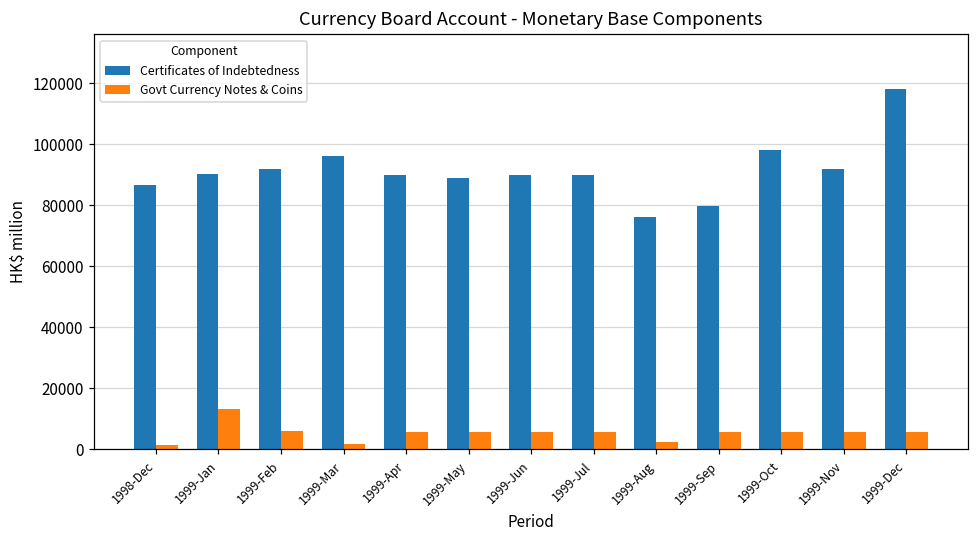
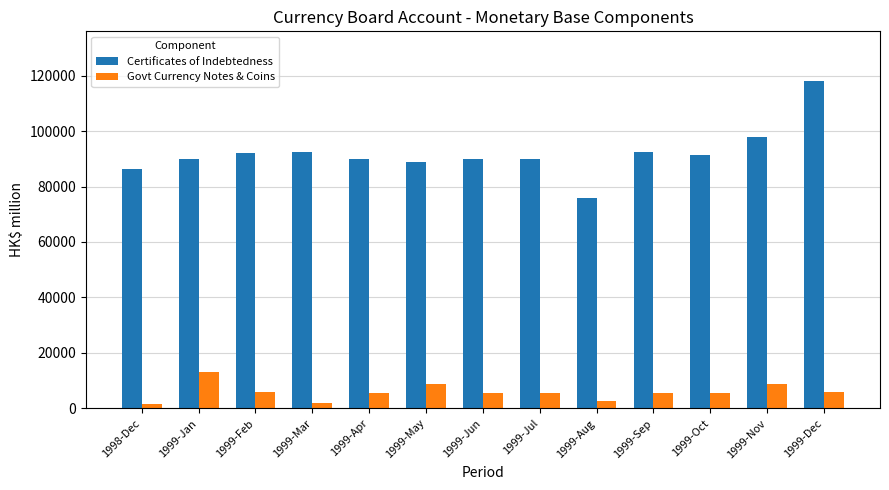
  {
    "Certificates of Indebtedness": {
      "1998-Dec": 86000,
      "1999-Jan": 90000,
      "1999-Feb": 92000,
-     "1999-Mar": 96000,
+     "1999-Mar": 93000,
      "1999-Apr": 90000,
      "1999-May": 89000,
      "1999-Jun": 90000,
      "1999-Jul": 90000,
      "1999-Aug": 76000,
-     "1999-Sep": 80000,
-     "1999-Oct": 98000,
-     "1999-Nov": 92000,
+     "1999-Sep": 93000,
+     "1999-Oct": 91000,
+     "1999-Nov": 98000,
      "1999-Dec": 118000
    },
    "Govt Currency Notes & Coins": {
      "1998-Dec": 1000,
      "1999-Jan": 13000,
      "1999-Feb": 6000,
      "1999-Mar": 2000,
      "1999-Apr": 6000,
-     "1999-May": 6000,
+     "1999-May": 9000,
      "1999-Jun": 6000,
      "1999-Jul": 6000,
      "1999-Aug": 3000,
      "1999-Sep": 6000,
      "1999-Oct": 6000,
-     "1999-Nov": 6000,
+     "1999-Nov": 9000,
      "1999-Dec": 6000
    }
  }
